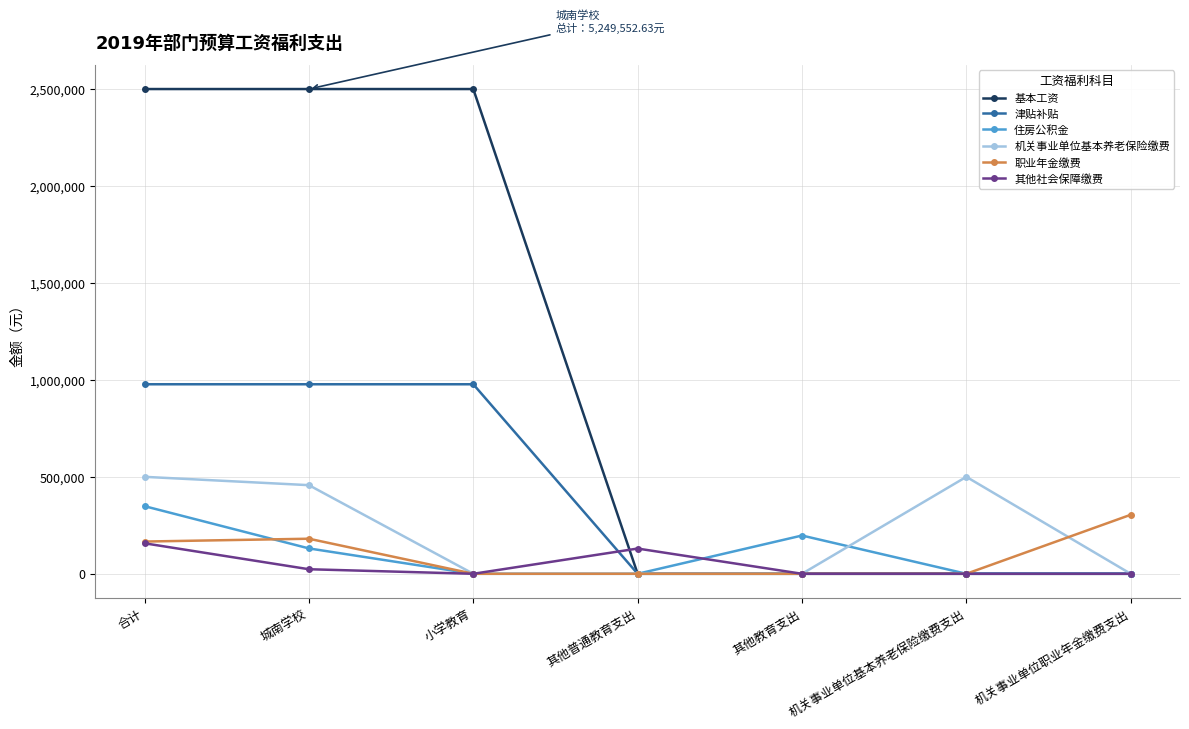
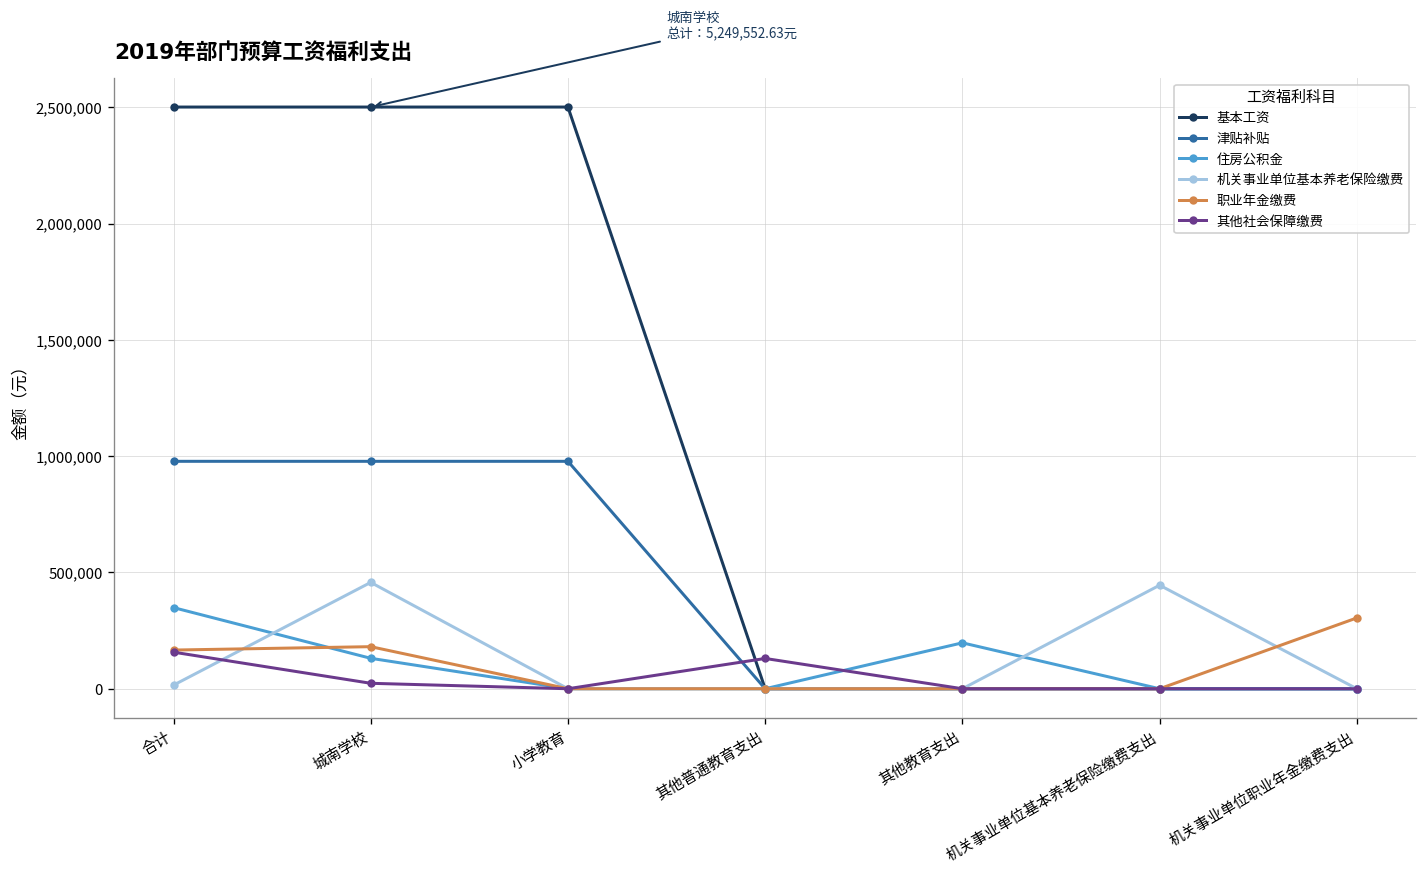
  {
    "基本工资": {
      "合计": "2,500,000",
      "城南学校": "2,500,000"
    },
    "津贴补贴": {
      "合计": "980,000",
      "城南学校": "980,000",
      "小学教育": "980,000"
    },
    "住房公积金": {
      "合计": "350,000",
      "城南学校": "130,000",
      "其他教育支出": "200,000"
    },
    "机关事业单位基本养老保险缴费": {
-     "合计": "500,000",
+     "合计": "20,000",
      "城南学校": "460,000",
-     "机关事业单位基本养老保险缴费支出": "500,000"
+     "机关事业单位基本养老保险缴费支出": "450,000"
    },
    "职业年金缴费": {
      "城南学校": "180,000",
      "机关事业单位职业年金缴费支出": "300,000"
    },
    "其他社会保障缴费": {
      "城南学校": "20,000",
      "其他普通教育支出": "130,000"
    }
  }
